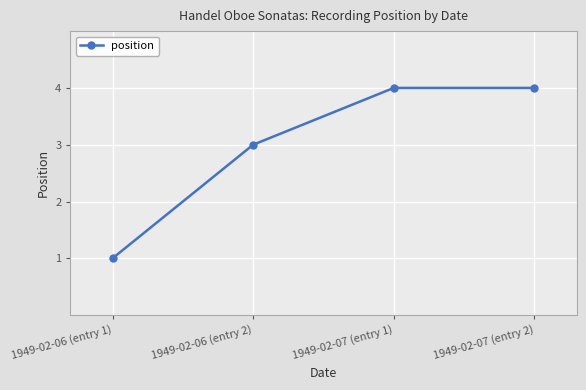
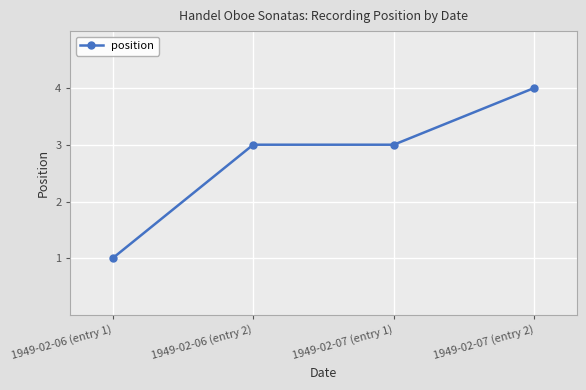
  {
    "1949-02-06 (entry 1)": 1,
    "1949-02-06 (entry 2)": 3,
-   "1949-02-07 (entry 1)": 4,
+   "1949-02-07 (entry 1)": 3,
    "1949-02-07 (entry 2)": 4
  }
